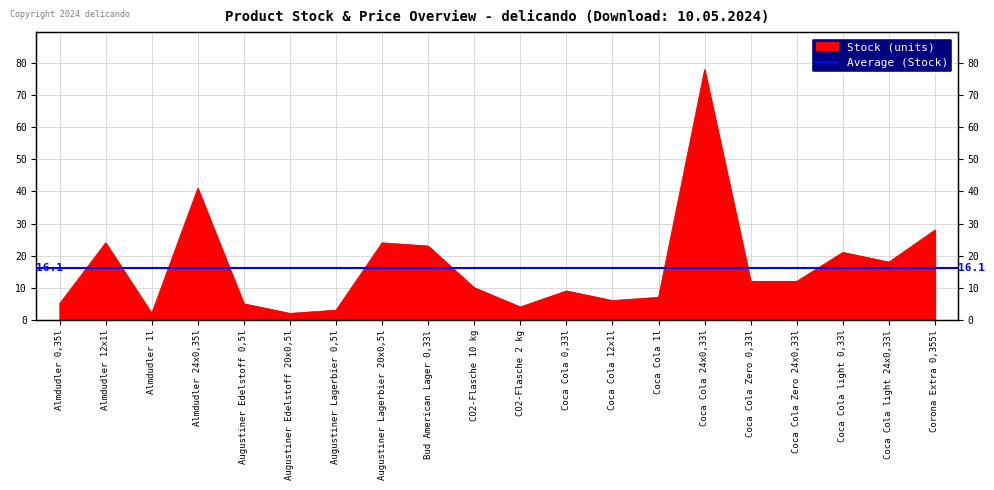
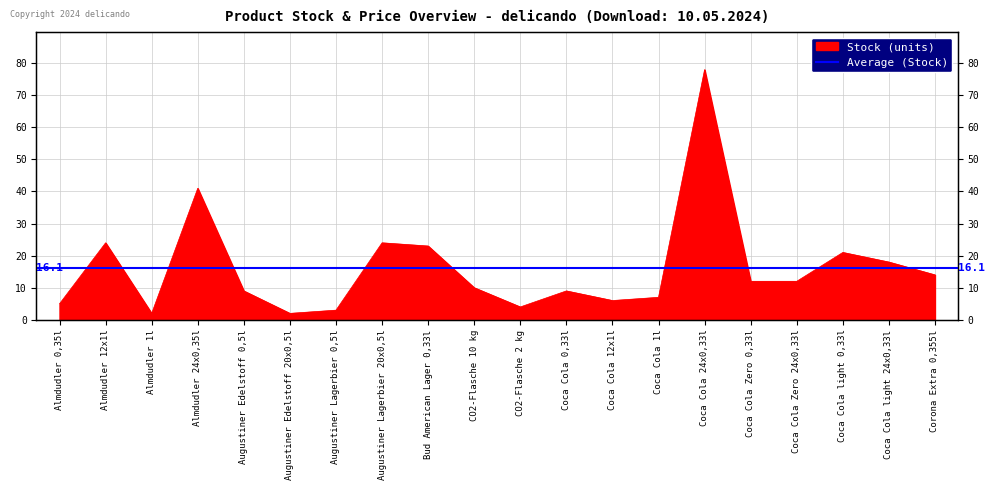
  {
    "Almdudler 0,35l": 5,
    "Almdudler 12x1l": 24,
    "Almdudler 1l": 2,
    "Almdudler 24x0,35l": 41,
-   "Augustiner Edelstoff 0,5l": 5,
+   "Augustiner Edelstoff 0,5l": 9,
    "Augustiner Edelstoff 20x0,5l": 2,
    "Augustiner Lagerbier 0,5l": 3,
    "Augustiner Lagerbier 20x0,5l": 24,
    "Bud American Lager 0,33l": 23,
    "CO2-Flasche 10 kg": 10,
    "CO2-Flasche 2 kg": 4,
    "Coca Cola 0,33l": 9,
    "Coca Cola 12x1l": 6,
    "Coca Cola 1l": 7,
    "Coca Cola 24x0,33l": 78,
    "Coca Cola Zero 0,33l": 12,
    "Coca Cola Zero 24x0,33l": 12,
    "Coca Cola light 0,33l": 21,
    "Coca Cola light 24x0,33l": 18,
-   "Corona Extra 0,355l": 28
+   "Corona Extra 0,355l": 14
  }
